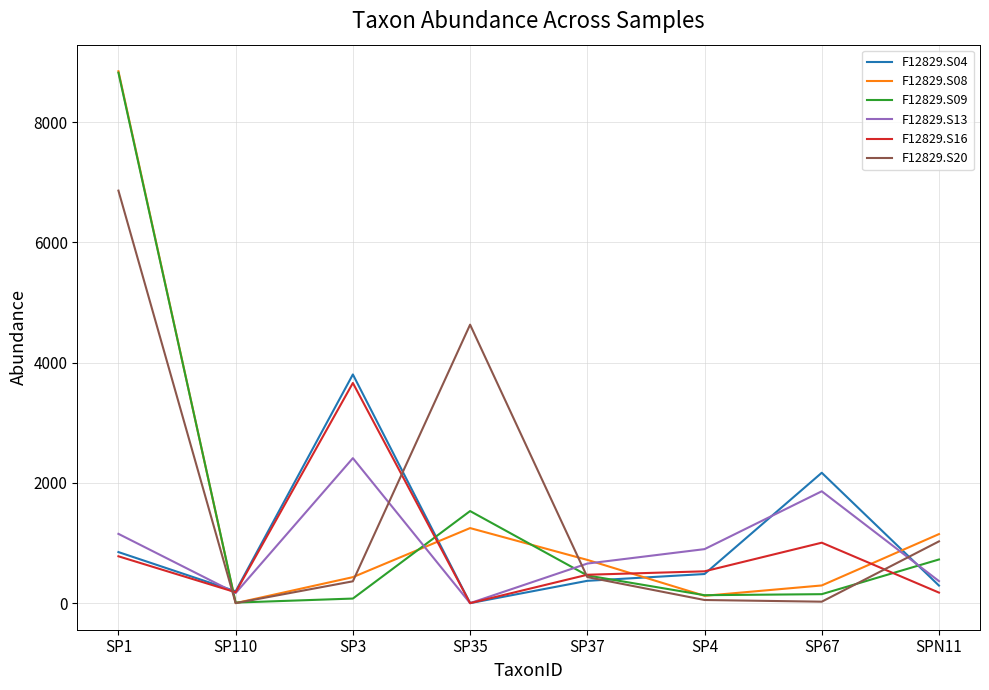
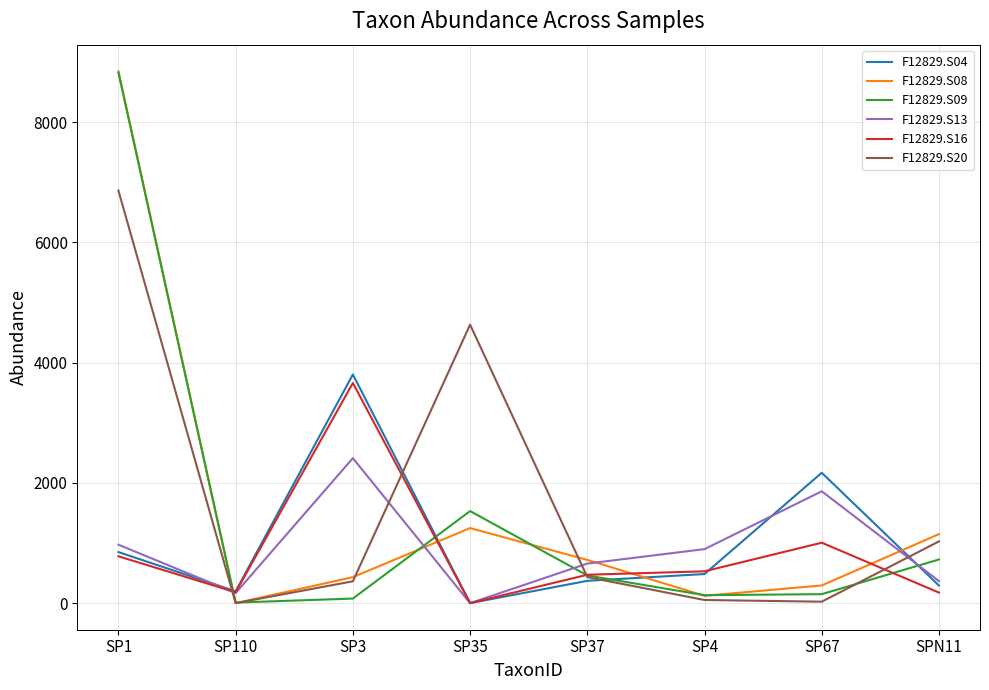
  {
    "F12829.S04": {
      "SP1": 800,
      "SP3": 3800,
      "SP37": 400,
      "SP4": 500,
      "SP67": 2200,
      "SPN11": 300
    },
    "F12829.S08": {
      "SP3": 400,
      "SP35": 1200,
      "SP37": 700,
      "SP67": 300,
      "SPN11": 1100
    },
    "F12829.S09": {
      "SP3": 100,
      "SP35": 1500,
      "SP67": 100,
      "SPN11": 700
    },
    "F12829.S13": {
-     "SP1": 1200,
+     "SP1": 1000,
      "SP3": 2400,
      "SP37": 700,
      "SP4": 900,
      "SP67": 1900,
      "SPN11": 400
    },
    "F12829.S16": {
      "SP1": 800,
      "SP3": 3700,
      "SP4": 500,
      "SP67": 1000,
      "SPN11": 200
    },
    "F12829.S20": {
      "SP1": 6900,
      "SP3": 400,
      "SP35": 4600,
      "SP4": 100,
      "SP67": 0,
      "SPN11": 1000
    }
  }
